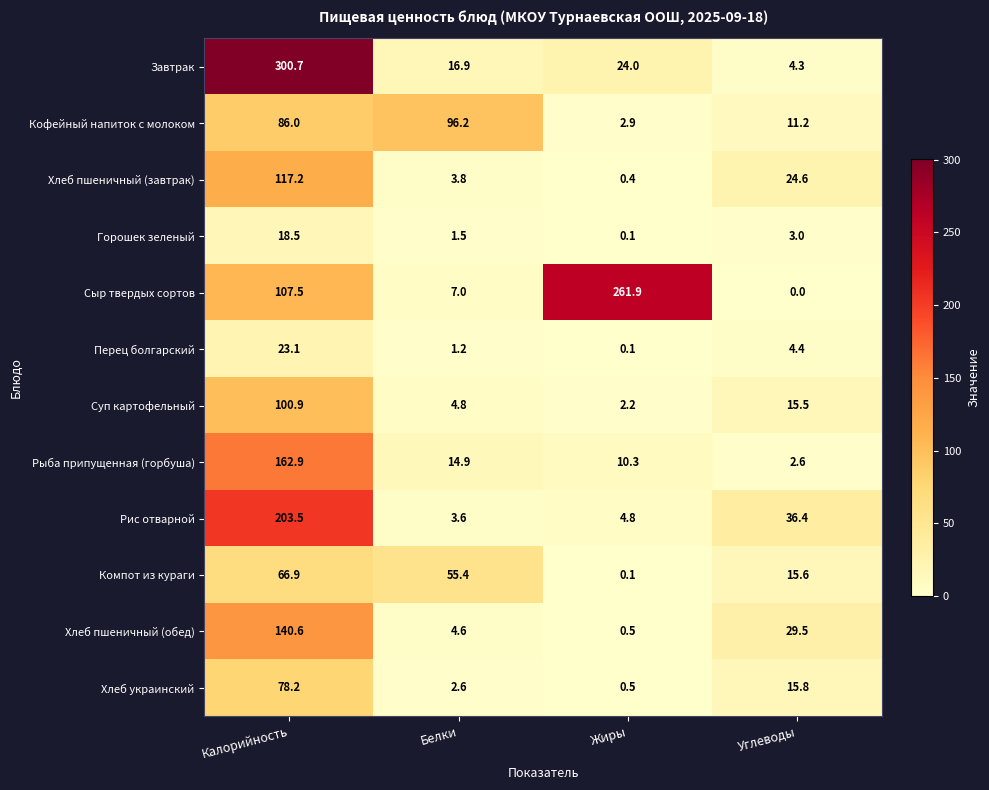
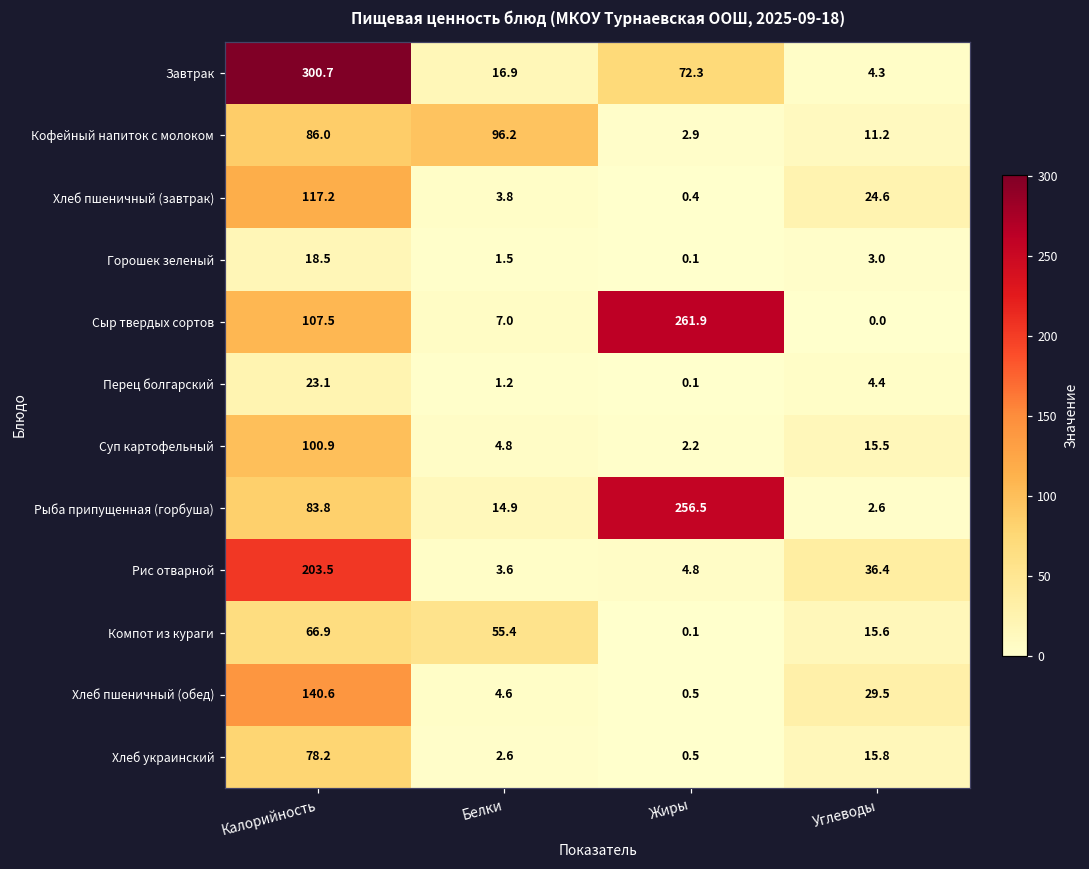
  {
    "Завтрак": {
      "Калорийность": 300.7,
      "Белки": 16.9,
-     "Жиры": 24.0,
+     "Жиры": 72.3,
      "Углеводы": 4.3
    },
    "Кофейный напиток с молоком": {
      "Калорийность": 86.0,
      "Белки": 96.2,
      "Жиры": 2.9,
      "Углеводы": 11.2
    },
    "Хлеб пшеничный (завтрак)": {
      "Калорийность": 117.2,
      "Белки": 3.8,
      "Жиры": 0.4,
      "Углеводы": 24.6
    },
    "Горошек зеленый": {
      "Калорийность": 18.5,
      "Белки": 1.5,
      "Жиры": 0.1,
      "Углеводы": 3.0
    },
    "Сыр твердых сортов": {
      "Калорийность": 107.5,
      "Белки": 7.0,
      "Жиры": 261.9,
      "Углеводы": 0.0
    },
    "Перец болгарский": {
      "Калорийность": 23.1,
      "Белки": 1.2,
      "Жиры": 0.1,
      "Углеводы": 4.4
    },
    "Суп картофельный": {
      "Калорийность": 100.9,
      "Белки": 4.8,
      "Жиры": 2.2,
      "Углеводы": 15.5
    },
    "Рыба припущенная (горбуша)": {
-     "Калорийность": 162.9,
+     "Калорийность": 83.8,
      "Белки": 14.9,
-     "Жиры": 10.3,
+     "Жиры": 256.5,
      "Углеводы": 2.6
    },
    "Рис отварной": {
      "Калорийность": 203.5,
      "Белки": 3.6,
      "Жиры": 4.8,
      "Углеводы": 36.4
    },
    "Компот из кураги": {
      "Калорийность": 66.9,
      "Белки": 55.4,
      "Жиры": 0.1,
      "Углеводы": 15.6
    },
    "Хлеб пшеничный (обед)": {
      "Калорийность": 140.6,
      "Белки": 4.6,
      "Жиры": 0.5,
      "Углеводы": 29.5
    },
    "Хлеб украинский": {
      "Калорийность": 78.2,
      "Белки": 2.6,
      "Жиры": 0.5,
      "Углеводы": 15.8
    }
  }
